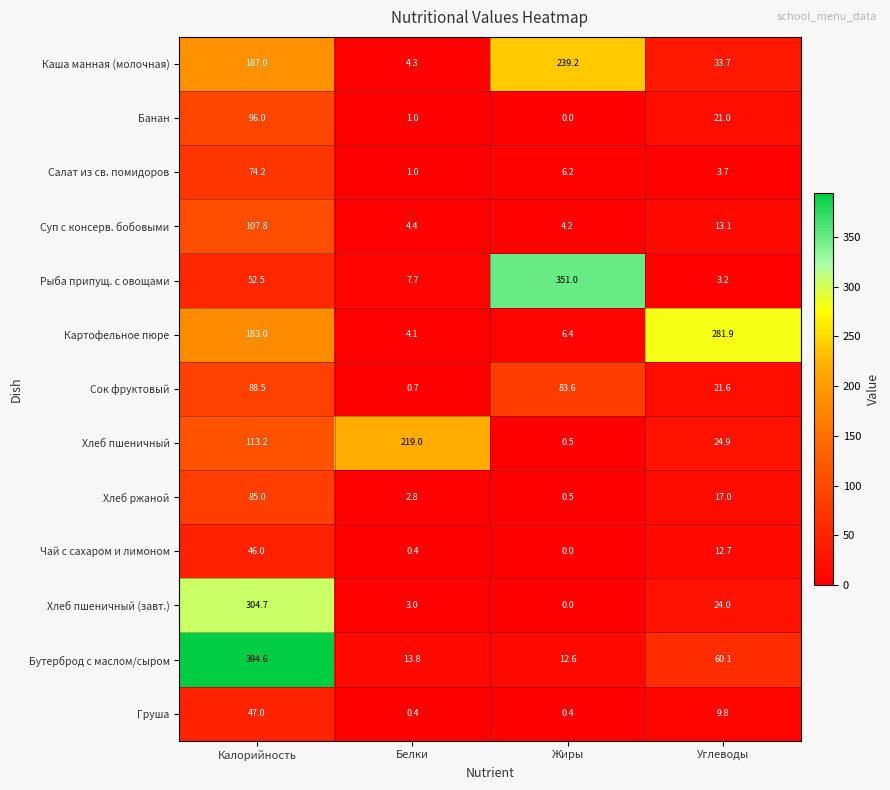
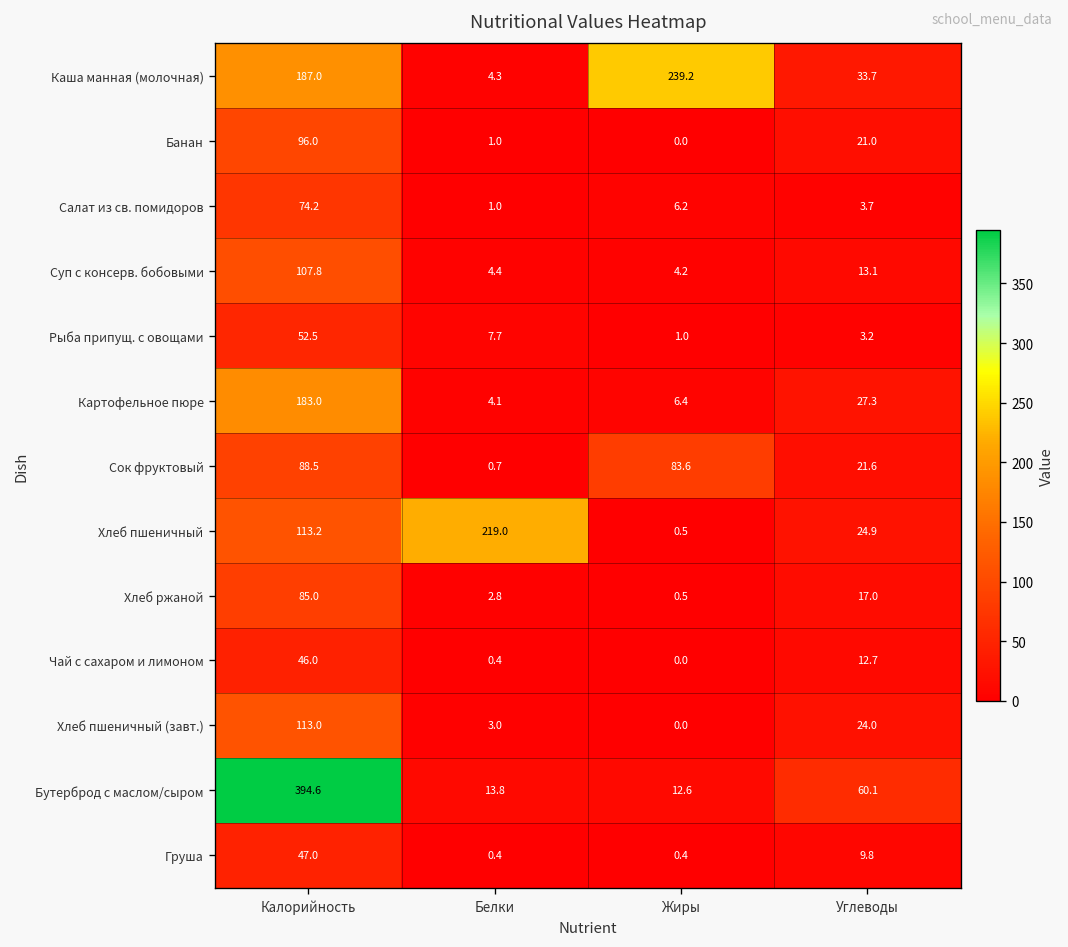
  {
    "Каша манная (молочная)": {
      "Калорийность": 187.0,
      "Белки": 4.3,
      "Жиры": 239.2,
      "Углеводы": 33.7
    },
    "Банан": {
      "Калорийность": 96.0,
      "Белки": 1.0,
      "Жиры": 0.0,
      "Углеводы": 21.0
    },
    "Салат из св. помидоров": {
      "Калорийность": 74.2,
      "Белки": 1.0,
      "Жиры": 6.2,
      "Углеводы": 3.7
    },
    "Суп с консерв. бобовыми": {
      "Калорийность": 107.8,
      "Белки": 4.4,
      "Жиры": 4.2,
      "Углеводы": 13.1
    },
    "Рыба припущ. с овощами": {
      "Калорийность": 52.5,
      "Белки": 7.7,
-     "Жиры": 351.0,
+     "Жиры": 1.0,
      "Углеводы": 3.2
    },
    "Картофельное пюре": {
      "Калорийность": 183.0,
      "Белки": 4.1,
      "Жиры": 6.4,
-     "Углеводы": 281.9
+     "Углеводы": 27.3
    },
    "Сок фруктовый": {
      "Калорийность": 88.5,
      "Белки": 0.7,
      "Жиры": 83.6,
      "Углеводы": 21.6
    },
    "Хлеб пшеничный": {
      "Калорийность": 113.2,
      "Белки": 219.0,
      "Жиры": 0.5,
      "Углеводы": 24.9
    },
    "Хлеб ржаной": {
      "Калорийность": 85.0,
      "Белки": 2.8,
      "Жиры": 0.5,
      "Углеводы": 17.0
    },
    "Чай с сахаром и лимоном": {
      "Калорийность": 46.0,
      "Белки": 0.4,
      "Жиры": 0.0,
      "Углеводы": 12.7
    },
    "Хлеб пшеничный (завт.)": {
-     "Калорийность": 304.7,
+     "Калорийность": 113.0,
      "Белки": 3.0,
      "Жиры": 0.0,
      "Углеводы": 24.0
    },
    "Бутерброд с маслом/сыром": {
      "Калорийность": 394.6,
      "Белки": 13.8,
      "Жиры": 12.6,
      "Углеводы": 60.1
    },
    "Груша": {
      "Калорийность": 47.0,
      "Белки": 0.4,
      "Жиры": 0.4,
      "Углеводы": 9.8
    }
  }
